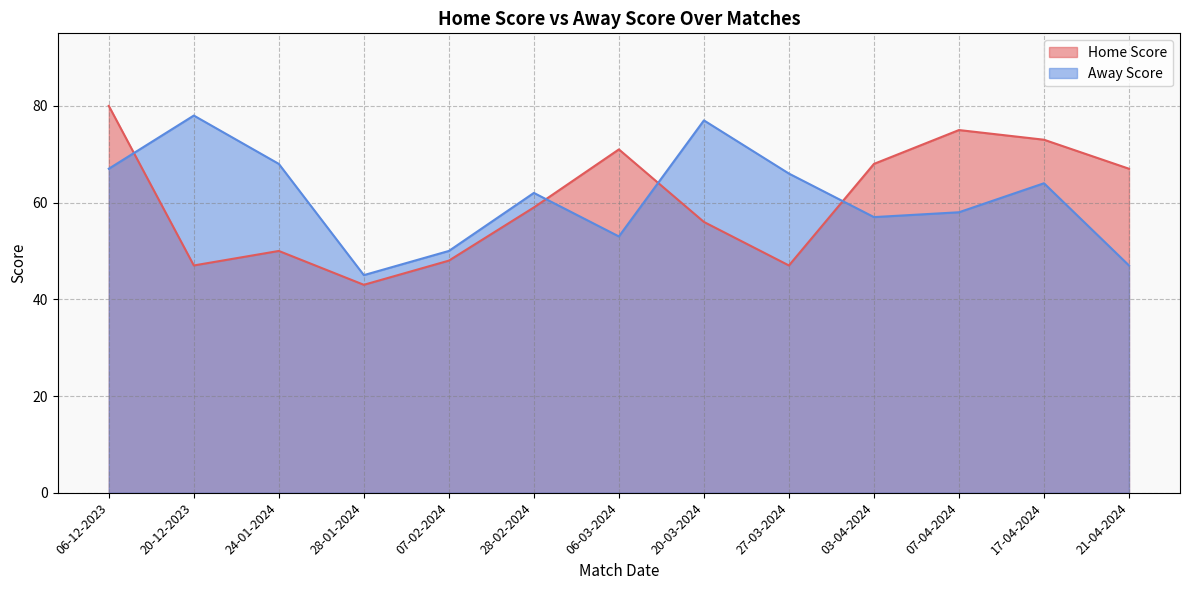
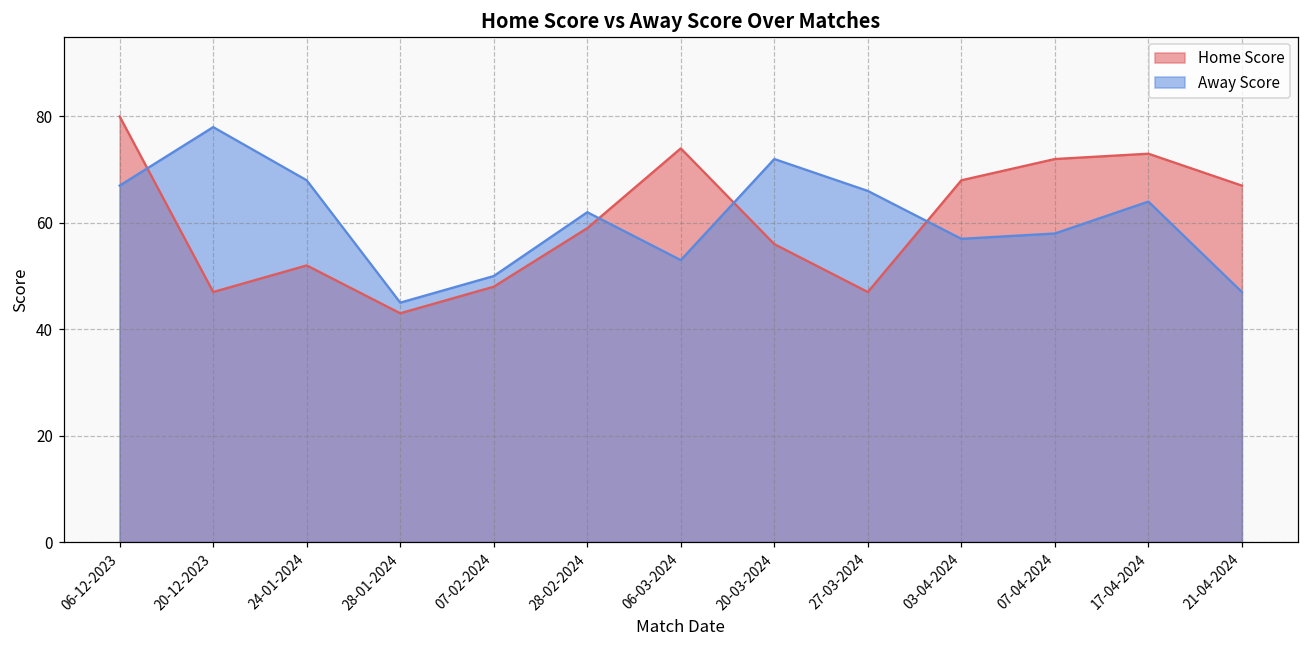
  {
    "Home Score": {
      "06-12-2023": 80,
      "20-12-2023": 47,
-     "24-01-2024": 50,
+     "24-01-2024": 52,
      "28-01-2024": 43,
      "07-02-2024": 48,
      "28-02-2024": 59,
-     "06-03-2024": 71,
+     "06-03-2024": 74,
      "20-03-2024": 56,
      "27-03-2024": 47,
      "03-04-2024": 68,
-     "07-04-2024": 75,
+     "07-04-2024": 72,
      "17-04-2024": 73,
      "21-04-2024": 67
    },
    "Away Score": {
      "06-12-2023": 67,
      "20-12-2023": 78,
      "24-01-2024": 68,
      "28-01-2024": 45,
      "07-02-2024": 50,
      "28-02-2024": 62,
      "06-03-2024": 53,
-     "20-03-2024": 77,
+     "20-03-2024": 72,
      "27-03-2024": 66,
      "03-04-2024": 57,
      "07-04-2024": 58,
      "17-04-2024": 64,
      "21-04-2024": 47
    }
  }
